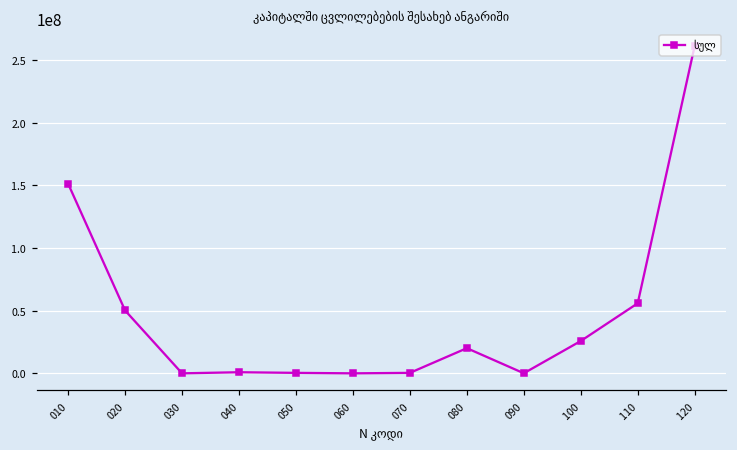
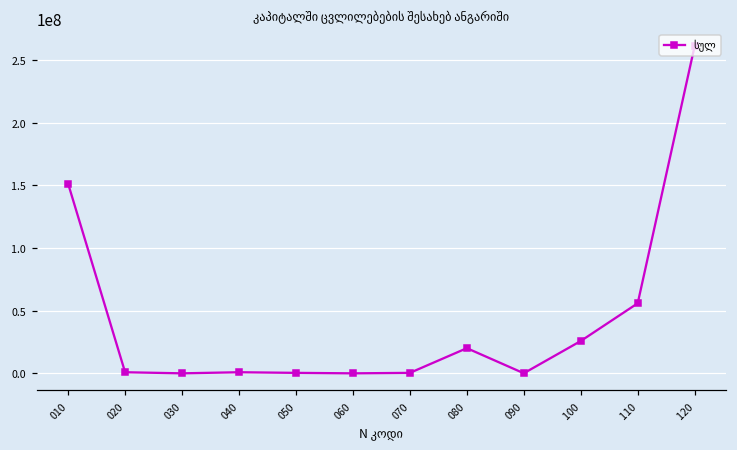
  {
    "010": 151000000,
-   "020": 50000000,
+   "020": 1000000,
    "030": 0,
    "040": 1000000,
    "050": 0,
    "060": 0,
    "070": 0,
    "080": 20000000,
    "090": 0,
    "100": 26000000,
    "110": 56000000
  }
